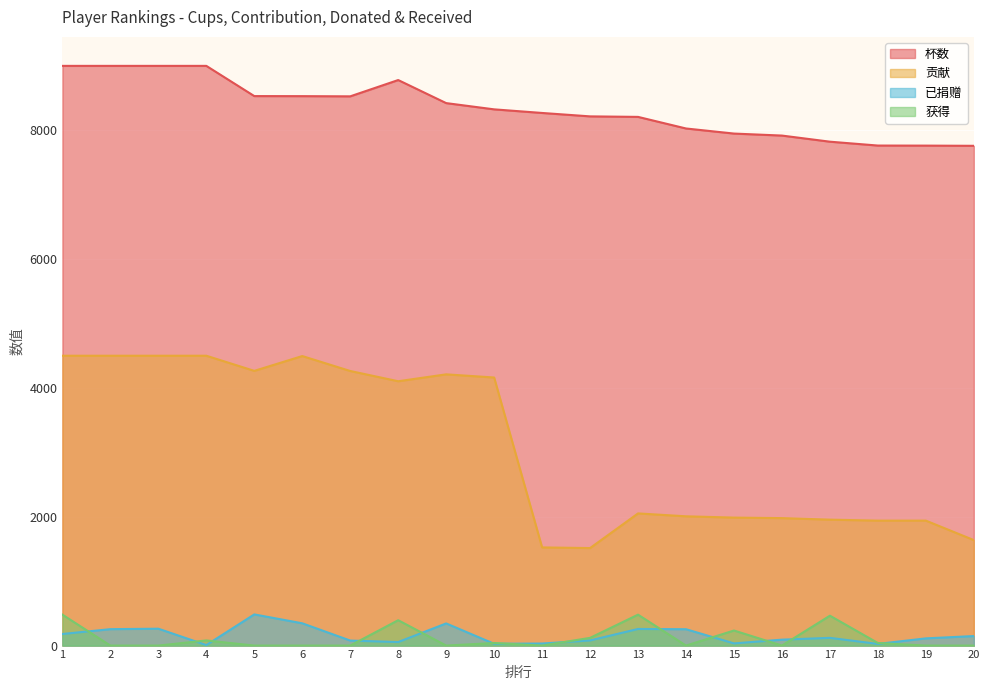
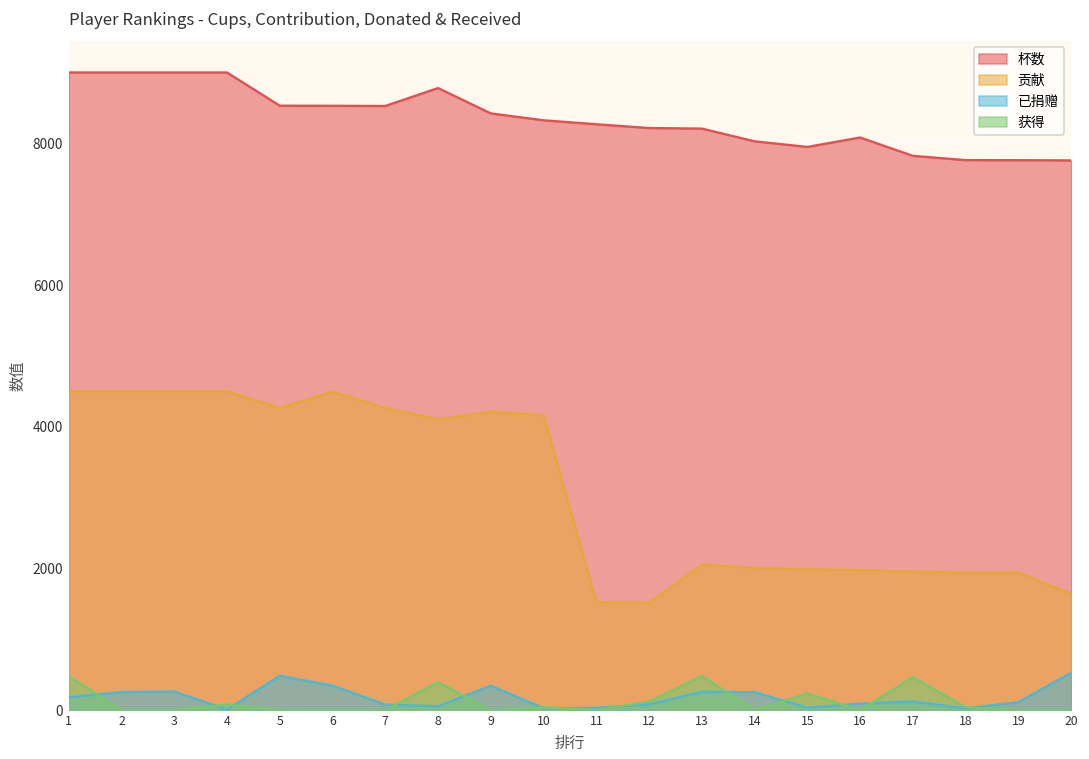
  {
    "杯数": {
      "1": 9000,
      "2": 9000,
      "3": 9000,
      "4": 9000,
      "5": 8500,
      "6": 8500,
      "7": 8500,
      "8": 8800,
      "9": 8400,
      "10": 8300,
      "11": 8300,
      "12": 8200,
      "13": 8200,
      "14": 8000,
      "15": 7900,
-     "16": 7900,
+     "16": 8100,
      "17": 7800,
      "18": 7800,
      "19": 7800,
      "20": 7800
    },
    "贡献": {
      "1": 4500,
      "2": 4500,
      "3": 4500,
      "4": 4500,
      "5": 4300,
      "6": 4500,
      "7": 4300,
      "8": 4100,
      "9": 4200,
      "10": 4200,
      "11": 1500,
      "12": 1500,
      "13": 2100,
      "14": 2000,
      "15": 2000,
      "16": 2000,
      "17": 2000,
      "18": 1900,
      "19": 1900,
      "20": 1600
    },
    "已捐赠": {
      "1": 200,
      "2": 300,
      "3": 300,
      "4": 0,
      "5": 500,
      "6": 300,
      "7": 100,
      "8": 100,
      "9": 300,
      "13": 300,
      "14": 300,
      "15": 0,
      "16": 100,
      "17": 100,
      "19": 100,
-     "20": 100
+     "20": 500
    },
    "获得": {
      "1": 500,
      "2": 0,
      "3": 0,
      "4": 100,
      "5": 0,
      "6": 0,
      "7": 0,
      "8": 400,
      "9": 0,
      "13": 500,
      "14": 0,
      "15": 200,
      "16": 0,
      "17": 500,
      "19": 0,
      "20": 0
    }
  }
